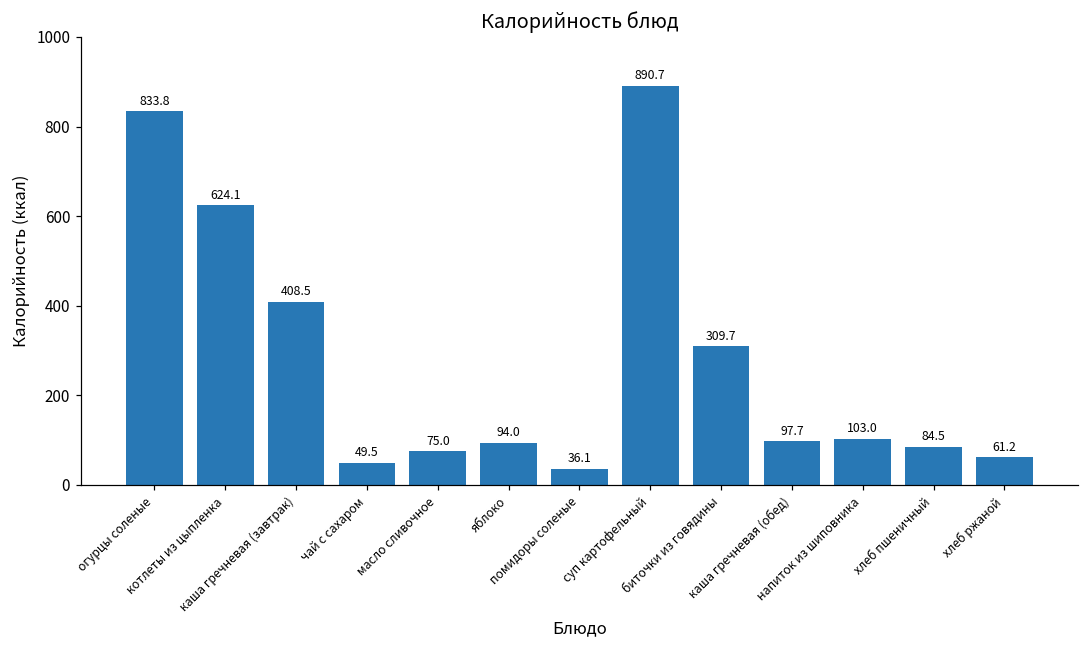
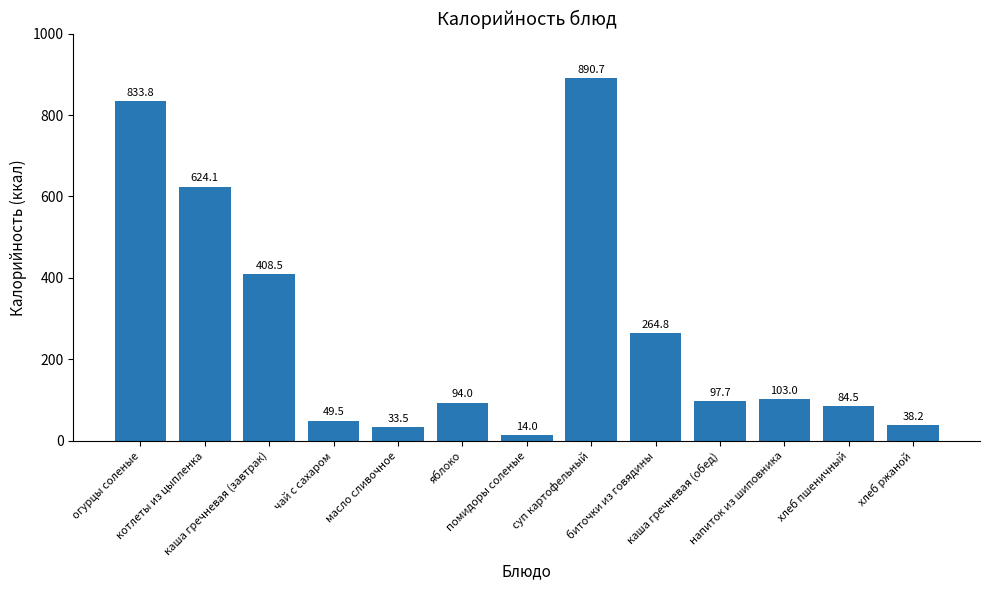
  {
    "огурцы соленые": 833.8,
    "котлеты из цыпленка": 624.1,
    "каша гречневая (завтрак)": 408.5,
    "чай с сахаром": 49.5,
-   "масло сливочное": 75.0,
+   "масло сливочное": 33.5,
    "яблоко": 94.0,
-   "помидоры соленые": 36.1,
+   "помидоры соленые": 14.0,
    "суп картофельный": 890.7,
-   "биточки из говядины": 309.7,
+   "биточки из говядины": 264.8,
    "каша гречневая (обед)": 97.7,
    "напиток из шиповника": 103.0,
    "хлеб пшеничный": 84.5,
-   "хлеб ржаной": 61.2
+   "хлеб ржаной": 38.2
  }
